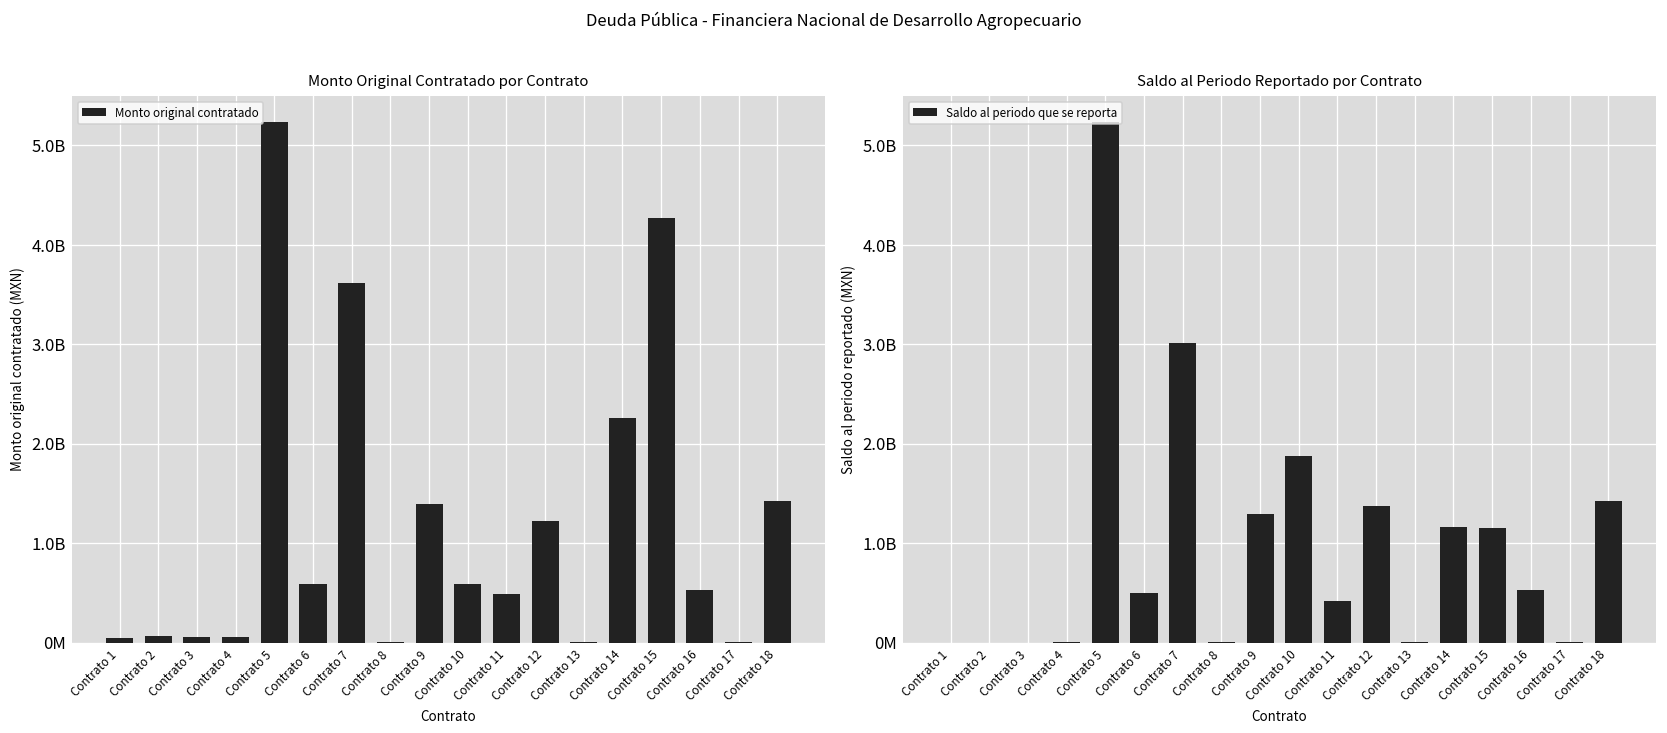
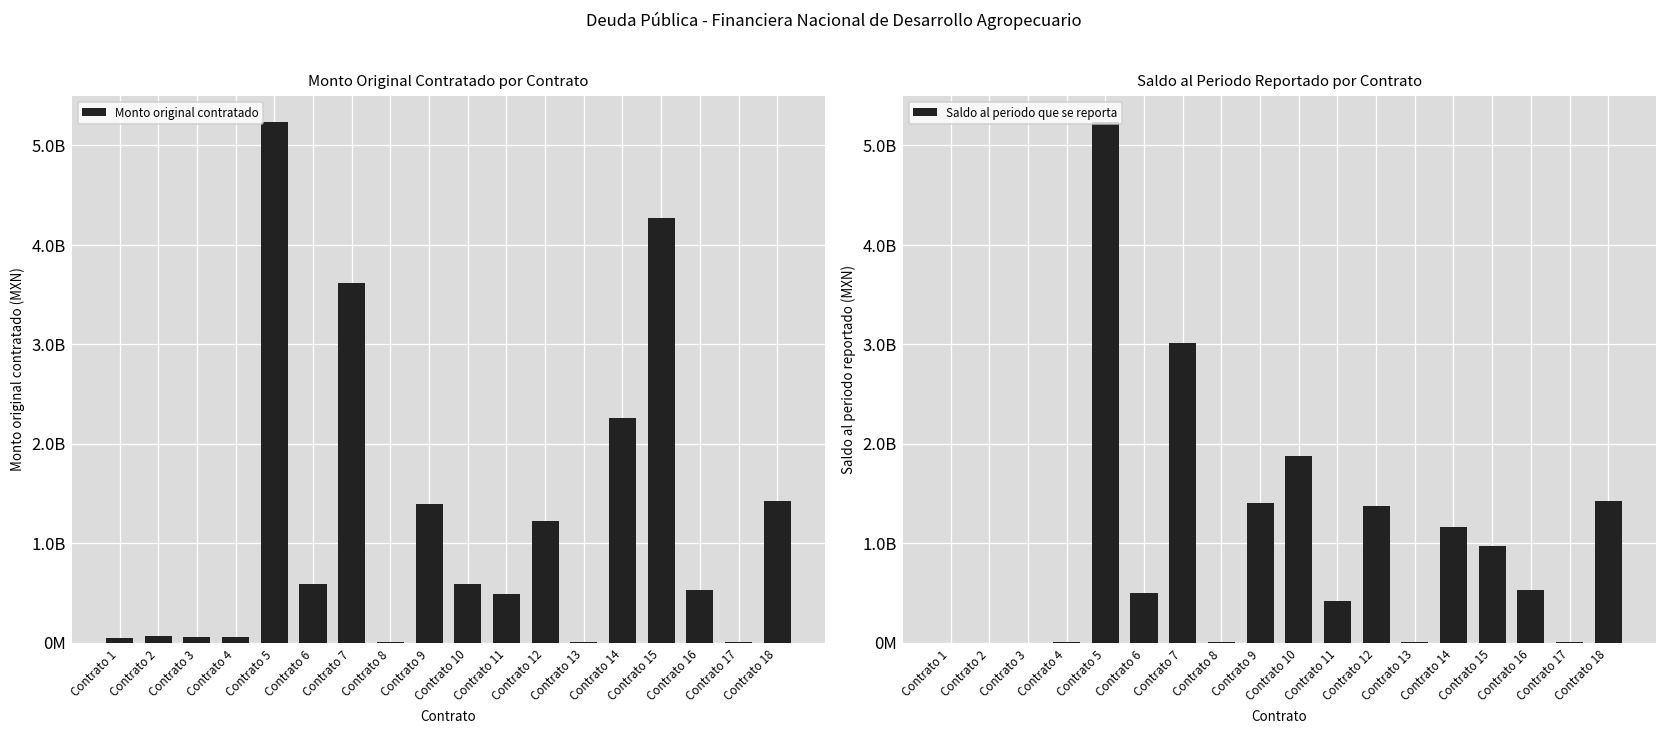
  {
    "Monto Original Contratado por Contrato": {
      "Contrato 1": 0,
      "Contrato 2": 100000000,
      "Contrato 3": 100000000,
      "Contrato 4": 100000000,
      "Contrato 5": 5200000000,
      "Contrato 6": 600000000,
      "Contrato 7": 3600000000,
      "Contrato 9": 1400000000,
      "Contrato 10": 600000000,
      "Contrato 11": 500000000,
      "Contrato 12": 1200000000,
      "Contrato 14": 2300000000,
      "Contrato 15": 4300000000,
      "Contrato 16": 500000000,
      "Contrato 18": 1400000000
    },
    "Saldo al Periodo Reportado por Contrato": {
      "Contrato 1": 0,
      "Contrato 2": 0,
      "Contrato 3": 0,
      "Contrato 6": 500000000,
      "Contrato 7": 3000000000,
-     "Contrato 9": 1300000000,
+     "Contrato 9": 1400000000,
      "Contrato 10": 1900000000,
      "Contrato 11": 400000000,
      "Contrato 12": 1400000000,
      "Contrato 14": 1200000000,
-     "Contrato 15": 1200000000,
+     "Contrato 15": 1000000000,
      "Contrato 16": 500000000,
      "Contrato 18": 1400000000
    }
  }
